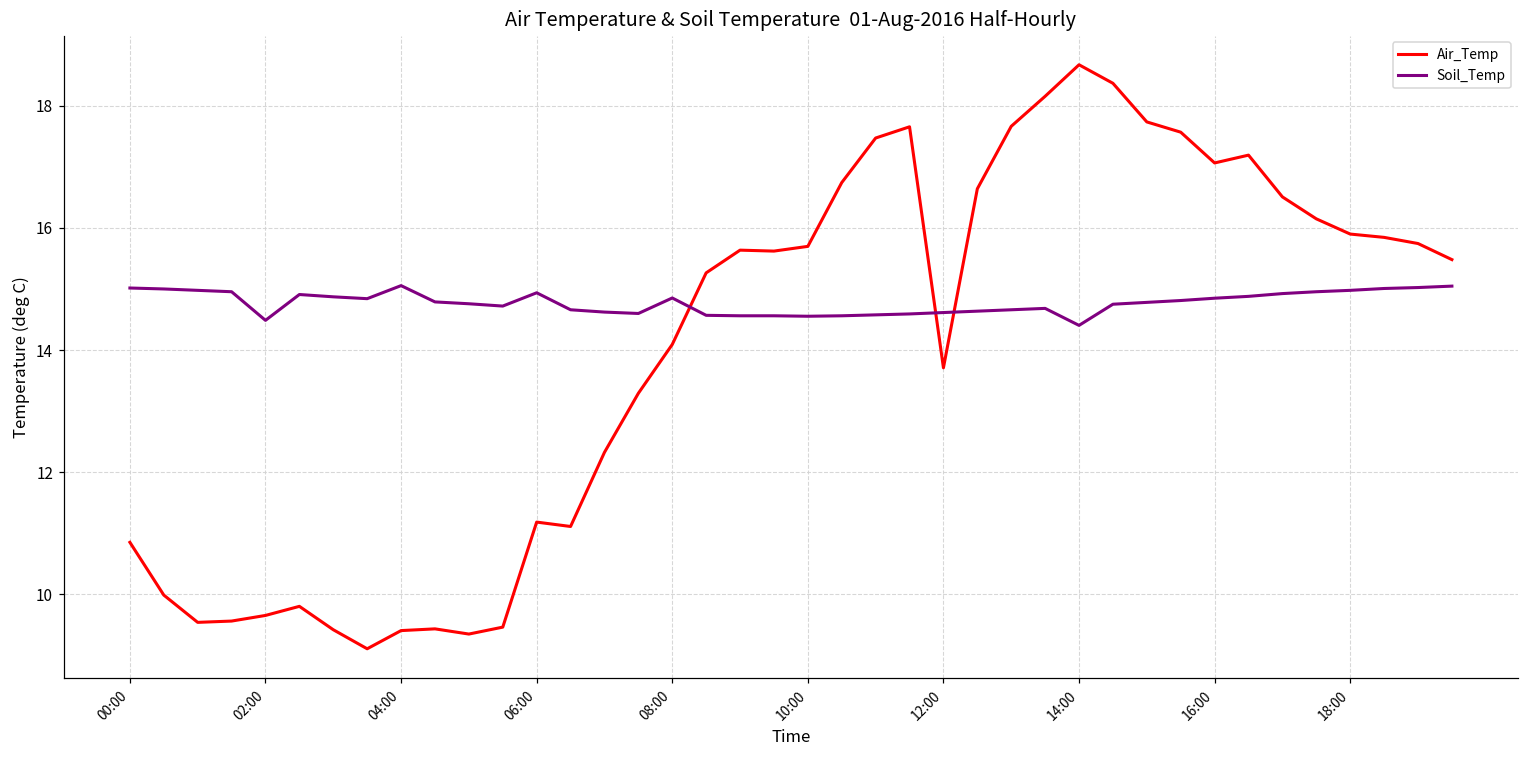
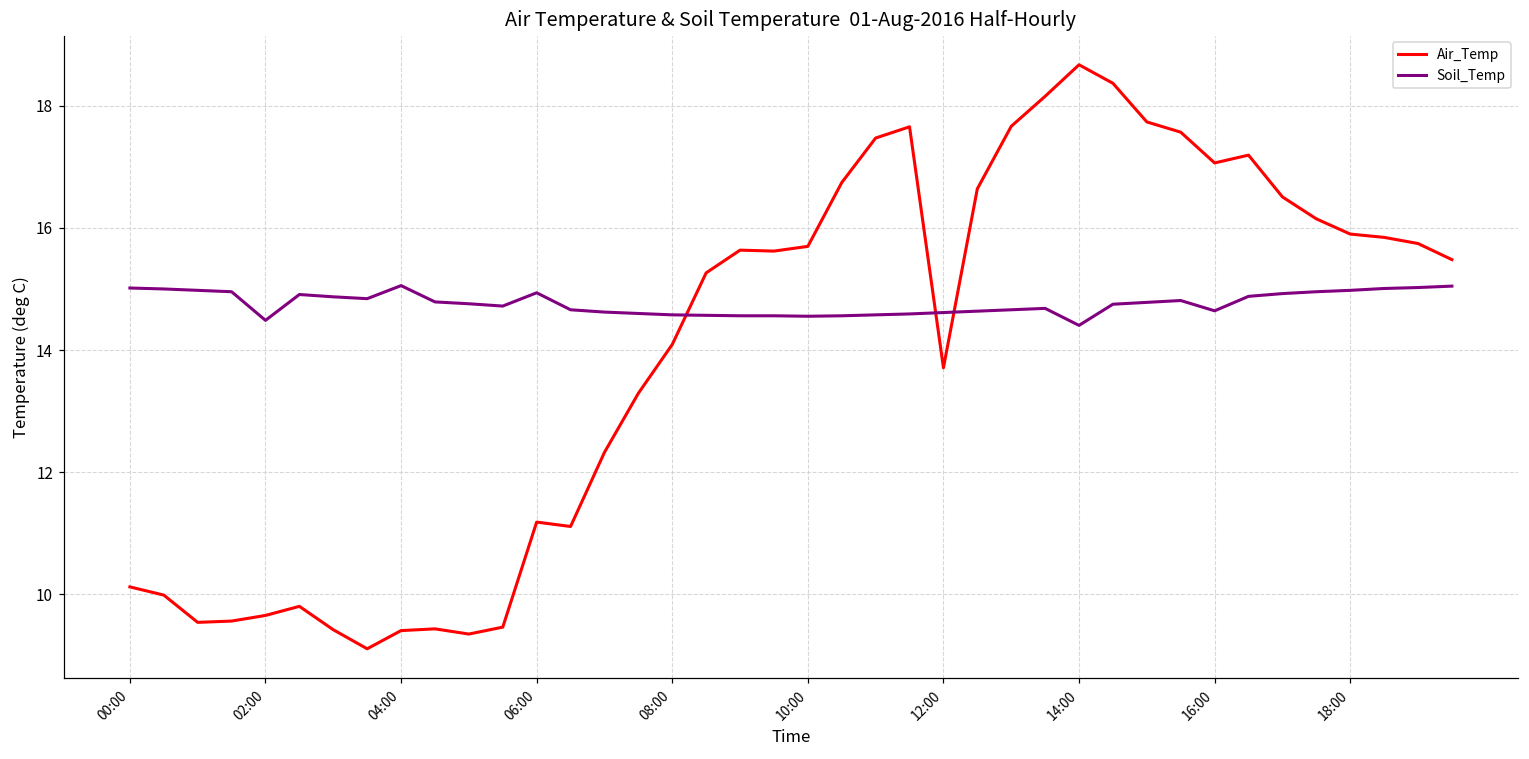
  {
    "Air_Temp": {
-     "00:00": 10.9,
+     "00:00": 10.1,
      "02:00": 9.7,
      "04:00": 9.4,
      "06:00": 11.2,
      "08:00": 14.1,
      "10:00": 15.7,
      "12:00": 13.7,
      "14:00": 18.7,
      "16:00": 17.1,
      "18:00": 15.9
    },
    "Soil_Temp": {
      "00:00": 15.0,
      "02:00": 14.5,
      "04:00": 15.1,
      "06:00": 14.9,
-     "08:00": 14.9,
+     "08:00": 14.6,
      "10:00": 14.6,
      "12:00": 14.6,
      "14:00": 14.4,
-     "16:00": 14.8,
+     "16:00": 14.6,
      "18:00": 15.0
    }
  }
